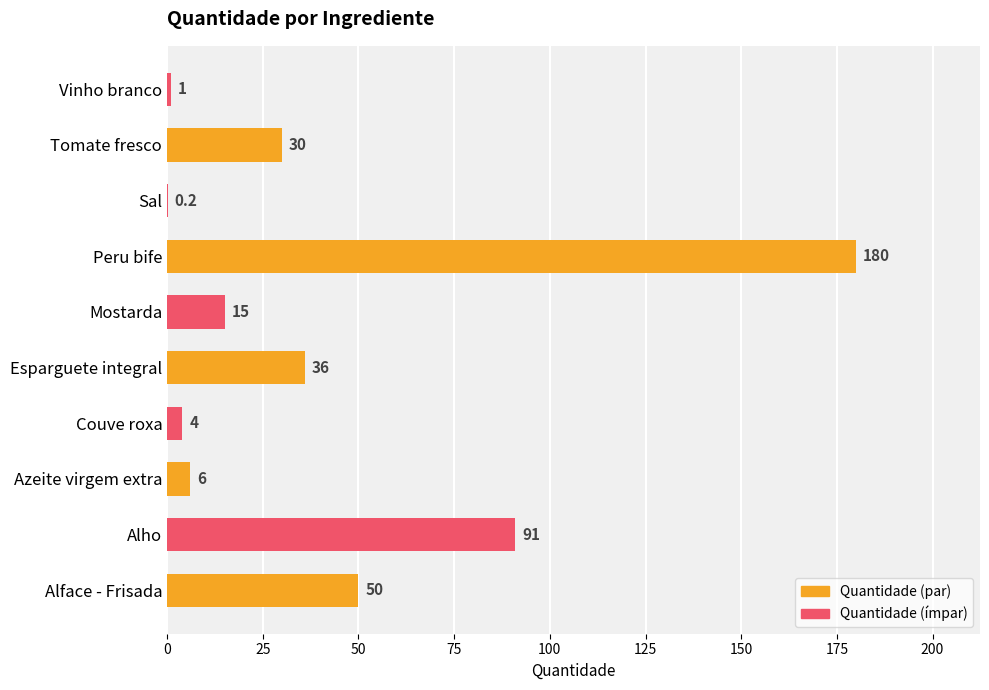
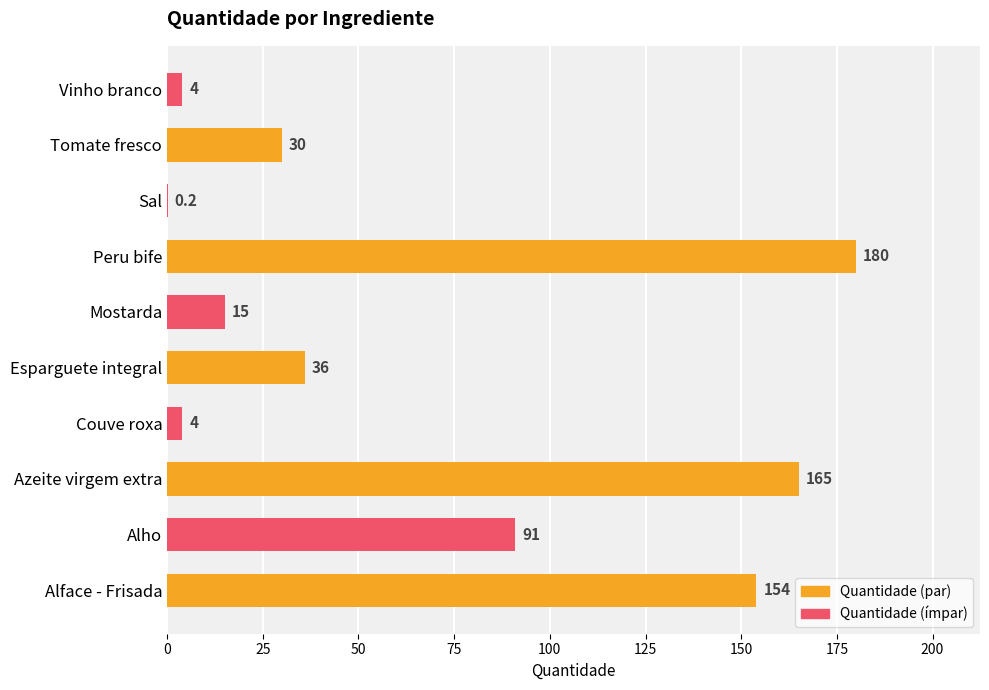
  {
-   "Vinho branco": 1,
+   "Vinho branco": 4,
    "Tomate fresco": 30,
    "Sal": 0.2,
    "Peru bife": 180,
    "Mostarda": 15,
    "Esparguete integral": 36,
    "Couve roxa": 4,
-   "Azeite virgem extra": 6,
+   "Azeite virgem extra": 165,
    "Alho": 91,
-   "Alface - Frisada": 50
+   "Alface - Frisada": 154
  }
